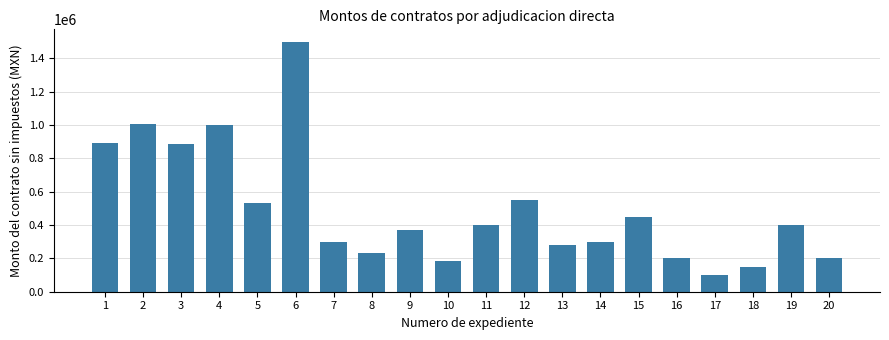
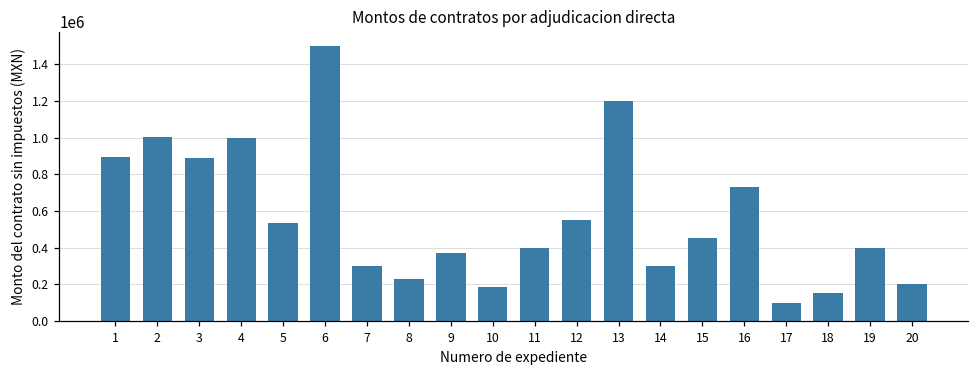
  {
    "1": 890000,
    "2": 1010000,
    "3": 890000,
    "4": 1000000,
    "5": 530000,
    "6": 1500000,
    "7": 300000,
    "8": 230000,
    "9": 370000,
    "10": 180000,
    "11": 400000,
    "12": 550000,
-   "13": 280000,
+   "13": 1200000,
    "14": 300000,
    "15": 450000,
-   "16": 200000,
+   "16": 730000,
    "17": 100000,
    "18": 150000,
    "19": 400000,
    "20": 200000
  }
